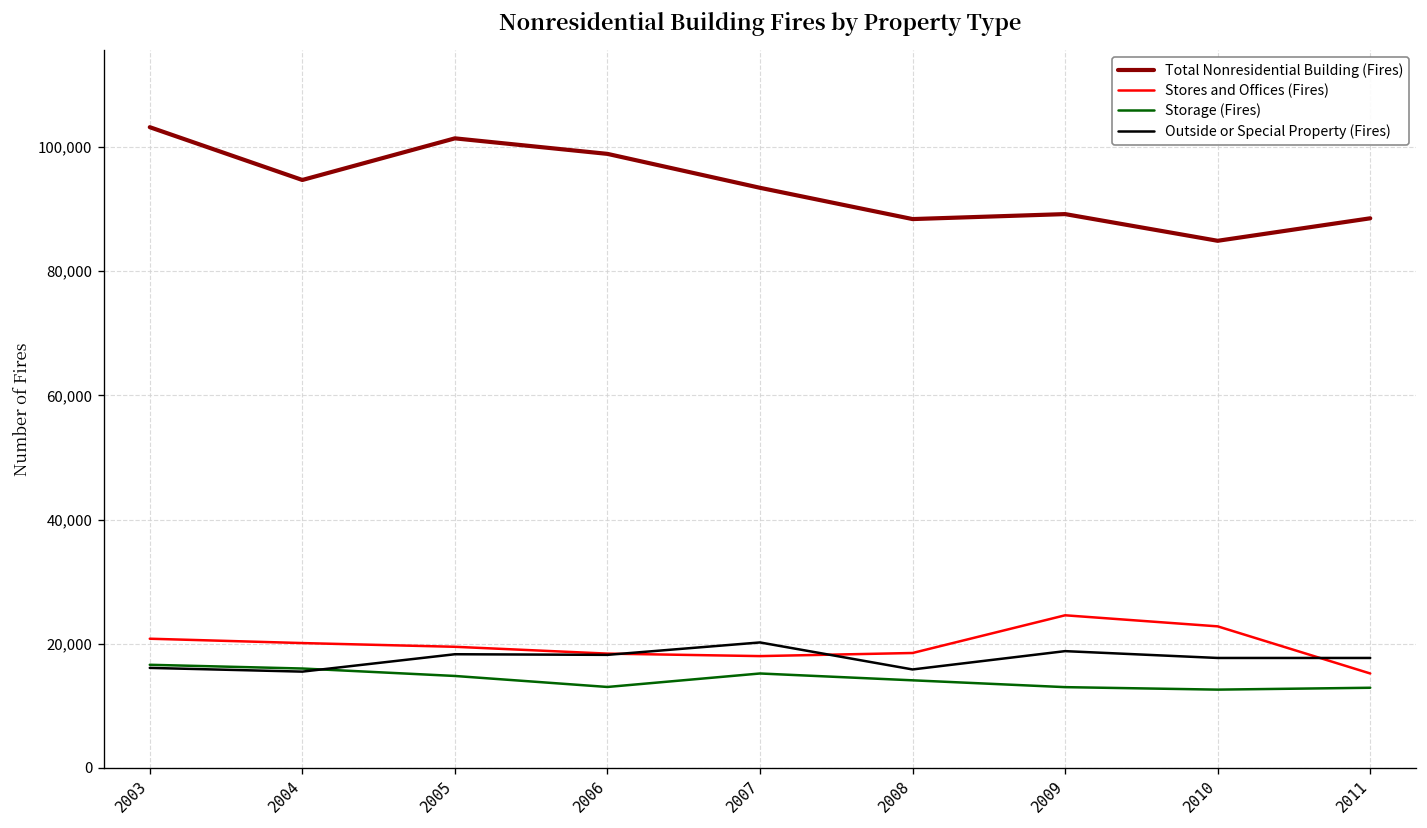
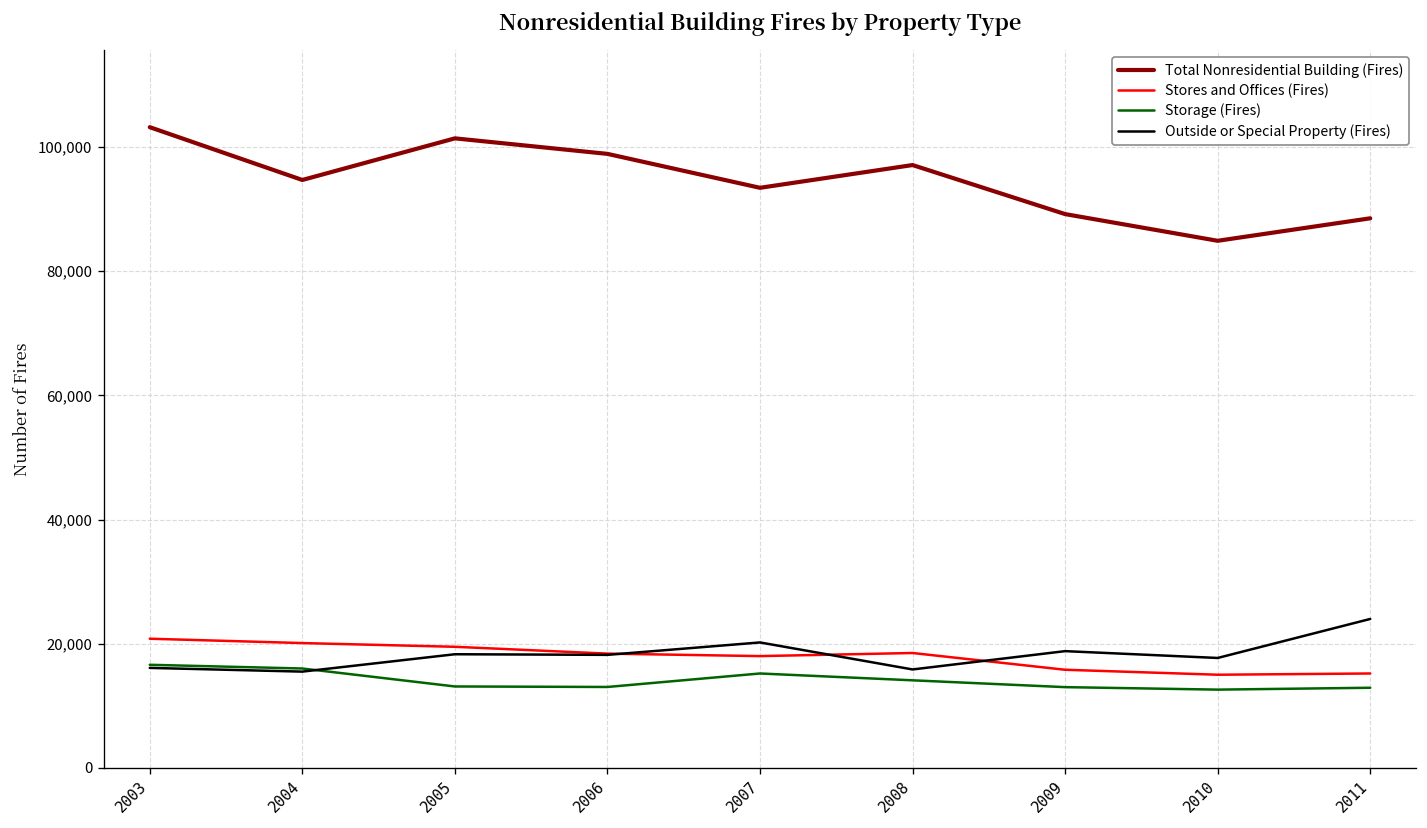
  {
    "Total Nonresidential Building (Fires)": {
      "2003": "103,000",
      "2004": "95,000",
      "2005": "101,000",
      "2006": "99,000",
      "2007": "93,000",
-     "2008": "88,000",
+     "2008": "97,000",
      "2009": "89,000",
      "2010": "85,000",
      "2011": "89,000"
    },
    "Stores and Offices (Fires)": {
      "2003": "21,000",
      "2004": "20,000",
      "2005": "20,000",
      "2007": "18,000",
      "2008": "19,000",
-     "2009": "25,000",
-     "2010": "23,000",
+     "2009": "16,000",
+     "2010": "15,000",
      "2011": "15,000"
    },
    "Storage (Fires)": {
      "2003": "17,000",
      "2004": "16,000",
-     "2005": "15,000",
+     "2005": "13,000",
      "2006": "13,000",
      "2007": "15,000",
      "2008": "14,000",
      "2009": "13,000",
      "2010": "13,000",
      "2011": "13,000"
    },
    "Outside or Special Property (Fires)": {
      "2003": "16,000",
      "2004": "16,000",
      "2005": "18,000",
      "2007": "20,000",
      "2008": "16,000",
      "2009": "19,000",
      "2010": "18,000",
-     "2011": "18,000"
+     "2011": "24,000"
    }
  }
